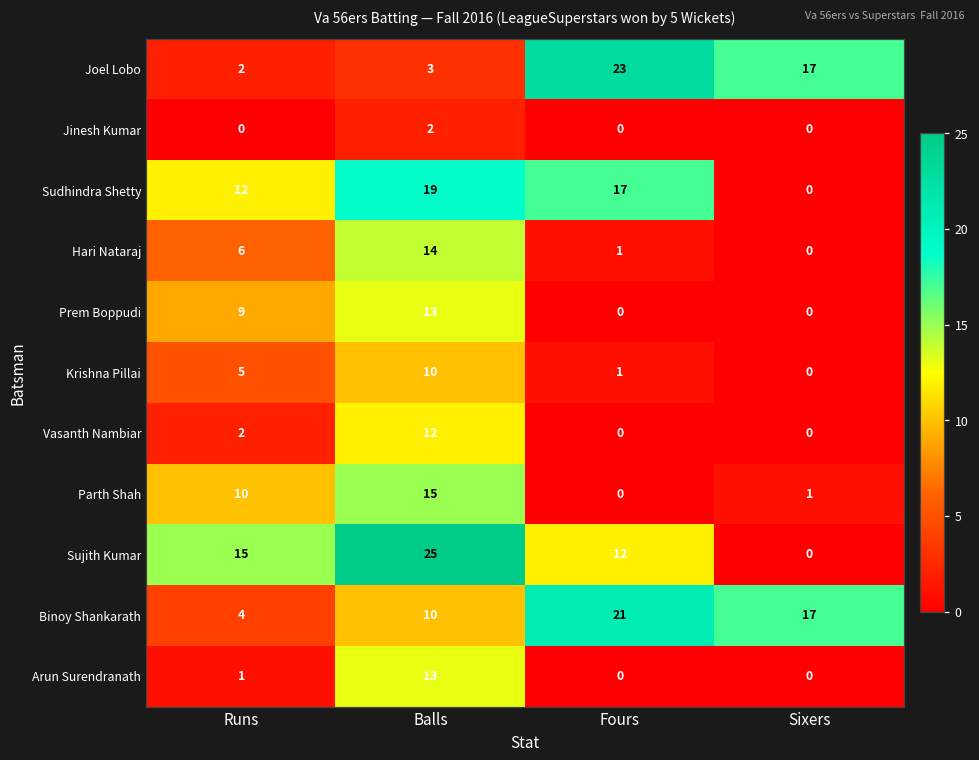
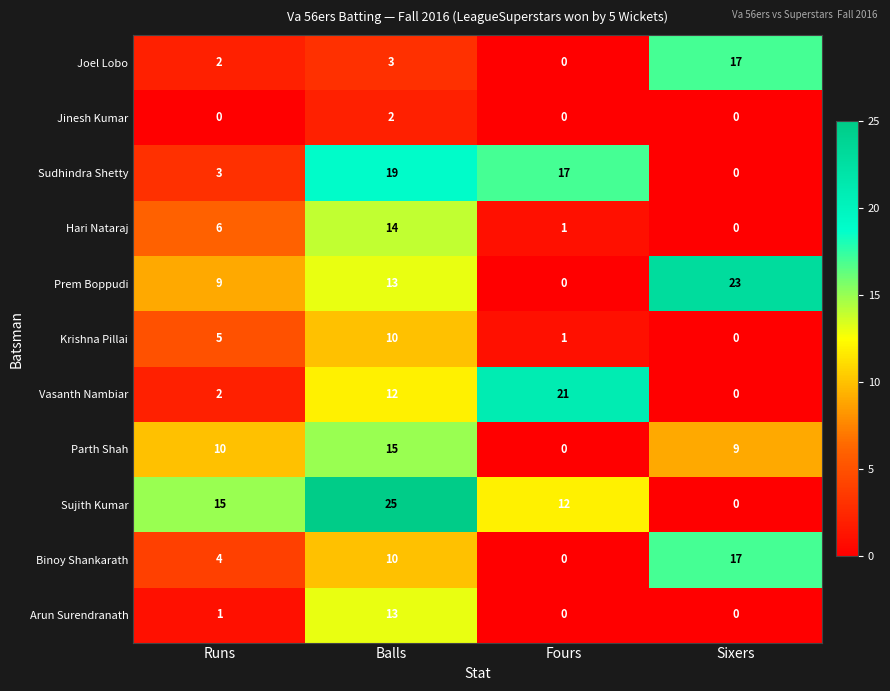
  {
    "Joel Lobo": {
      "Runs": 2,
      "Balls": 3,
-     "Fours": 23,
+     "Fours": 0,
      "Sixers": 17
    },
    "Jinesh Kumar": {
      "Runs": 0,
      "Balls": 2,
      "Fours": 0,
      "Sixers": 0
    },
    "Sudhindra Shetty": {
-     "Runs": 12,
+     "Runs": 3,
      "Balls": 19,
      "Fours": 17,
      "Sixers": 0
    },
    "Hari Nataraj": {
      "Runs": 6,
      "Balls": 14,
      "Fours": 1,
      "Sixers": 0
    },
    "Prem Boppudi": {
      "Runs": 9,
      "Balls": 13,
      "Fours": 0,
-     "Sixers": 0
+     "Sixers": 23
    },
    "Krishna Pillai": {
      "Runs": 5,
      "Balls": 10,
      "Fours": 1,
      "Sixers": 0
    },
    "Vasanth Nambiar": {
      "Runs": 2,
      "Balls": 12,
-     "Fours": 0,
+     "Fours": 21,
      "Sixers": 0
    },
    "Parth Shah": {
      "Runs": 10,
      "Balls": 15,
      "Fours": 0,
-     "Sixers": 1
+     "Sixers": 9
    },
    "Sujith Kumar": {
      "Runs": 15,
      "Balls": 25,
      "Fours": 12,
      "Sixers": 0
    },
    "Binoy Shankarath": {
      "Runs": 4,
      "Balls": 10,
-     "Fours": 21,
+     "Fours": 0,
      "Sixers": 17
    },
    "Arun Surendranath": {
      "Runs": 1,
      "Balls": 13,
      "Fours": 0,
      "Sixers": 0
    }
  }
